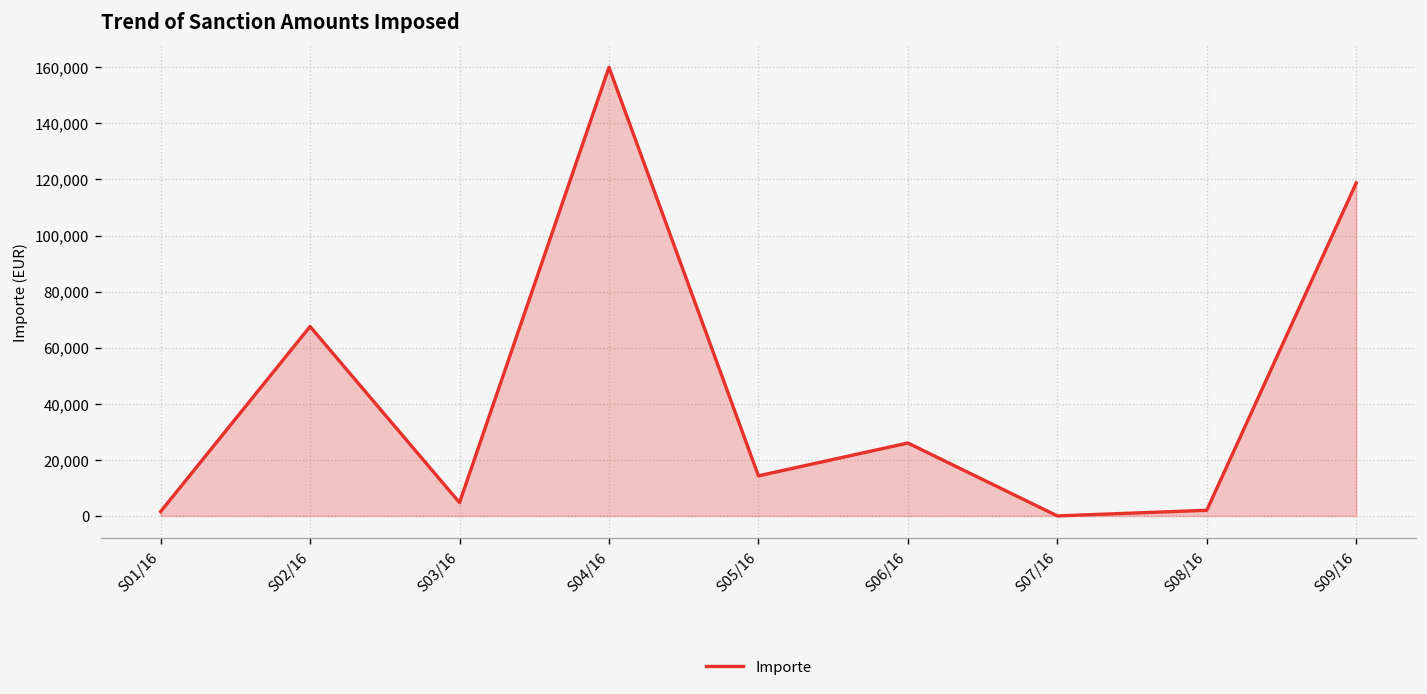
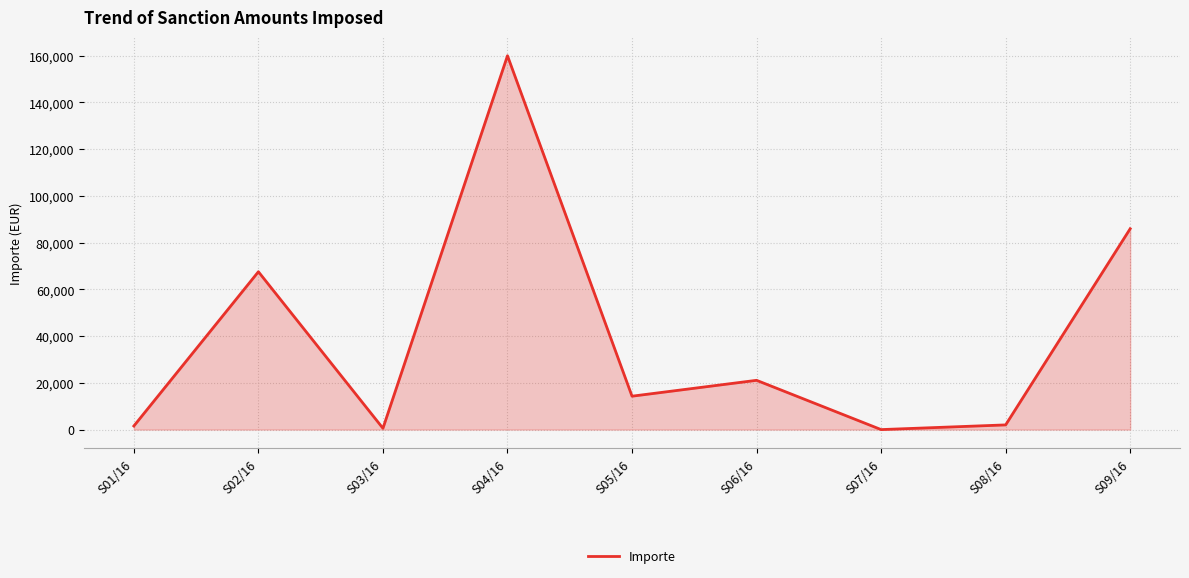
  {
    "S01/16": "2,000",
    "S02/16": "68,000",
-   "S03/16": "5,000",
+   "S03/16": "1,000",
    "S04/16": "160,000",
    "S05/16": "14,000",
-   "S06/16": "26,000",
+   "S06/16": "21,000",
    "S07/16": "0",
    "S08/16": "2,000",
-   "S09/16": "119,000"
+   "S09/16": "86,000"
  }
